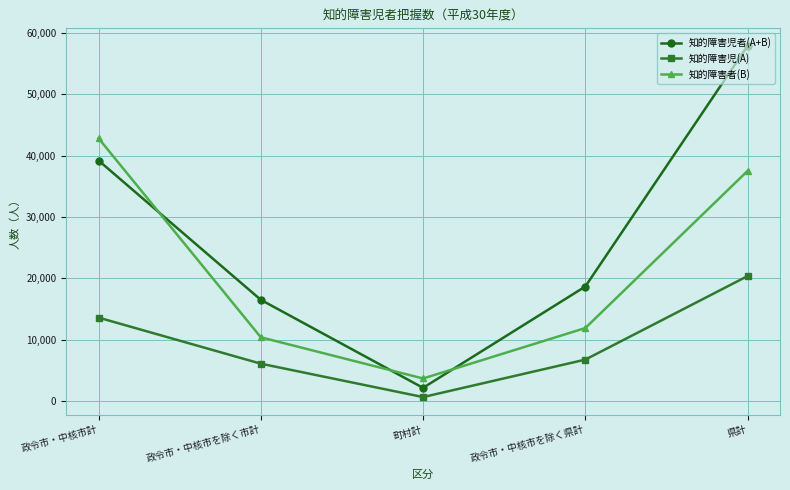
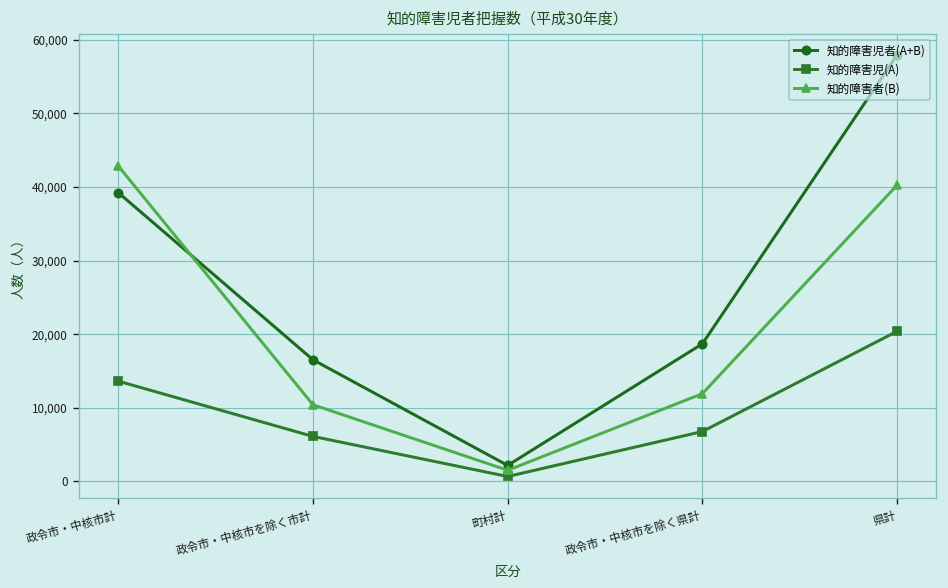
  {
    "知的障害者(B)": {
      "政令市・中核市計": "43,000",
      "政令市・中核市を除く市計": "10,000",
-     "町村計": "4,000",
+     "町村計": "2,000",
      "政令市・中核市を除く県計": "12,000",
-     "県計": "38,000"
+     "県計": "40,000"
    }
  }
